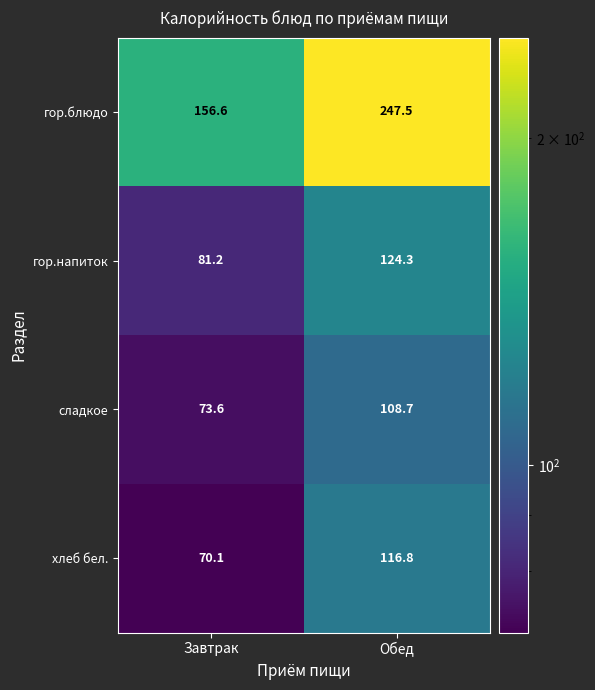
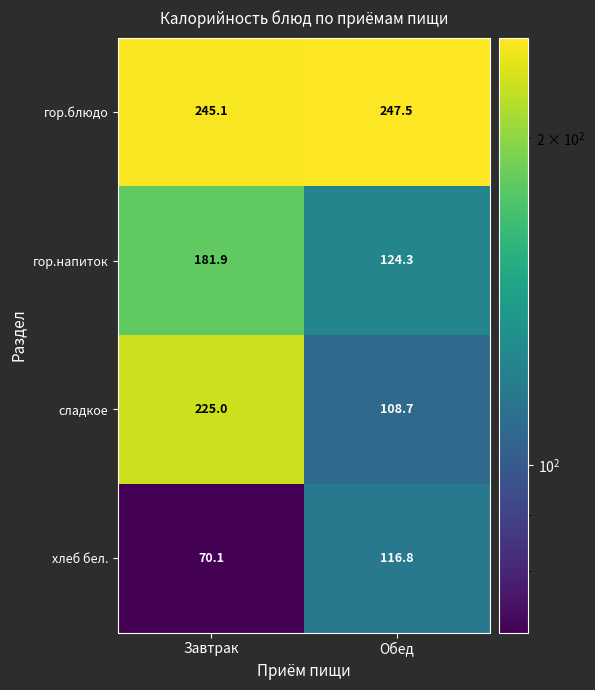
  {
    "гор.блюдо": {
-     "Завтрак": 156.6,
+     "Завтрак": 245.1,
      "Обед": 247.5
    },
    "гор.напиток": {
-     "Завтрак": 81.2,
+     "Завтрак": 181.9,
      "Обед": 124.3
    },
    "сладкое": {
-     "Завтрак": 73.6,
+     "Завтрак": 225.0,
      "Обед": 108.7
    },
    "хлеб бел.": {
      "Завтрак": 70.1,
      "Обед": 116.8
    }
  }
